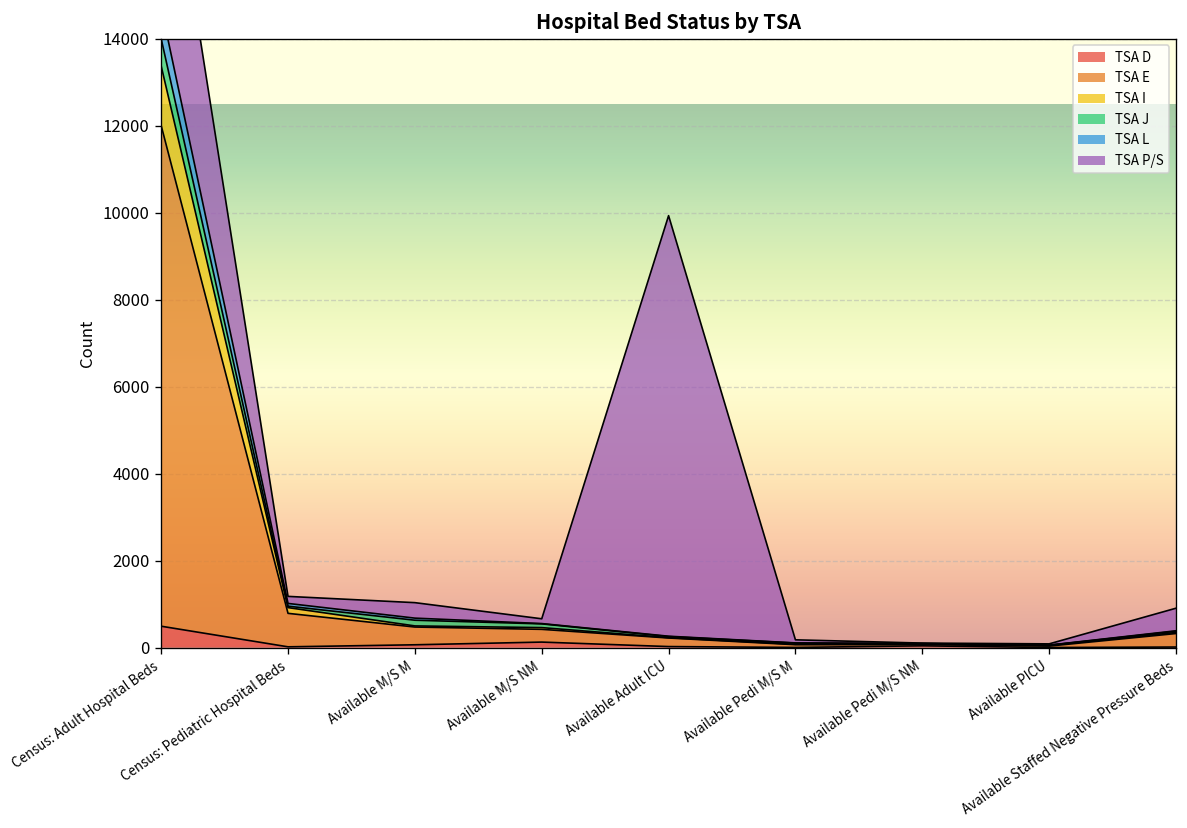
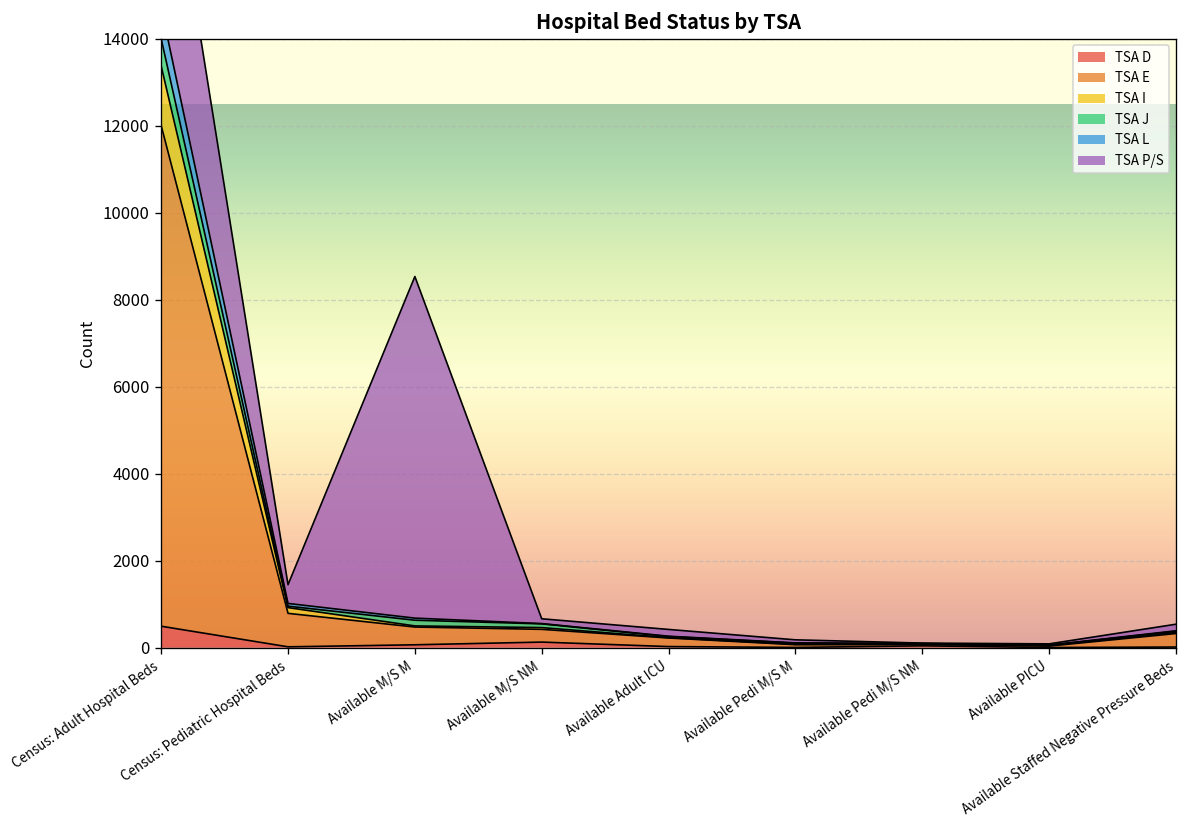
  {
    "TSA I": {
      "Census: Adult Hospital Beds": 1400
    },
    "TSA J": {
      "Census: Adult Hospital Beds": 600
    },
    "TSA P/S": {
-     "Census: Pediatric Hospital Beds": 200,
-     "Available M/S M": 400,
+     "Census: Pediatric Hospital Beds": 400,
+     "Available M/S M": 7900,
      "Available M/S NM": 100,
-     "Available Adult ICU": 9700,
+     "Available Adult ICU": 200,
      "Available Pedi M/S M": 100,
-     "Available Staffed Negative Pressure Beds": 500
+     "Available Staffed Negative Pressure Beds": 200
    }
  }
